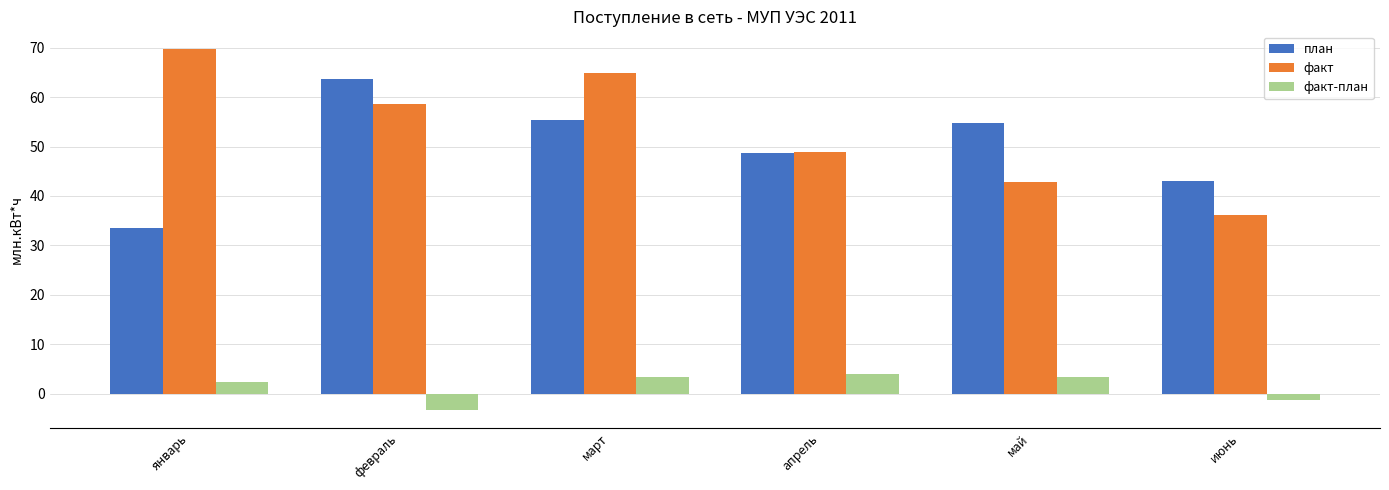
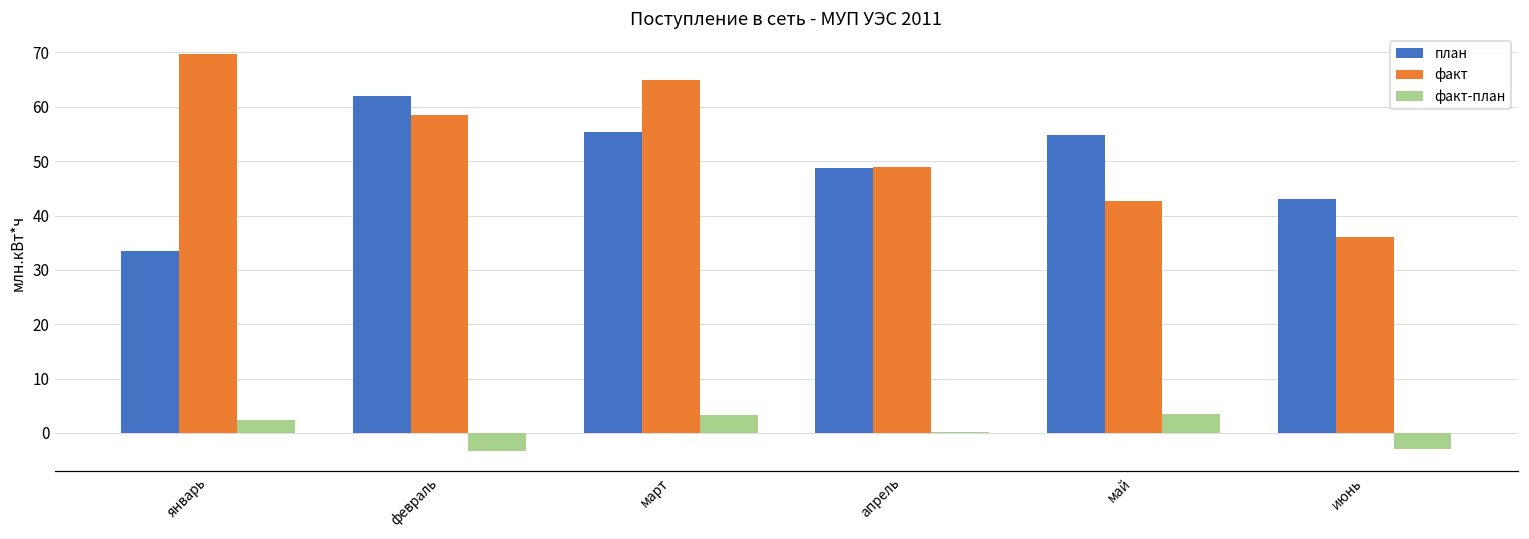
  {
    "план": {
      "январь": 33,
-     "февраль": 64,
+     "февраль": 62,
      "март": 55,
      "апрель": 49,
      "май": 55,
      "июнь": 43
    },
    "факт": {
      "январь": 70,
      "февраль": 59,
      "март": 65,
      "апрель": 49,
      "май": 43,
      "июнь": 36
    },
    "факт-план": {
      "январь": 2,
      "февраль": -3,
      "март": 3,
-     "апрель": 4,
+     "апрель": 0,
      "май": 3,
-     "июнь": -1
+     "июнь": -3
    }
  }
